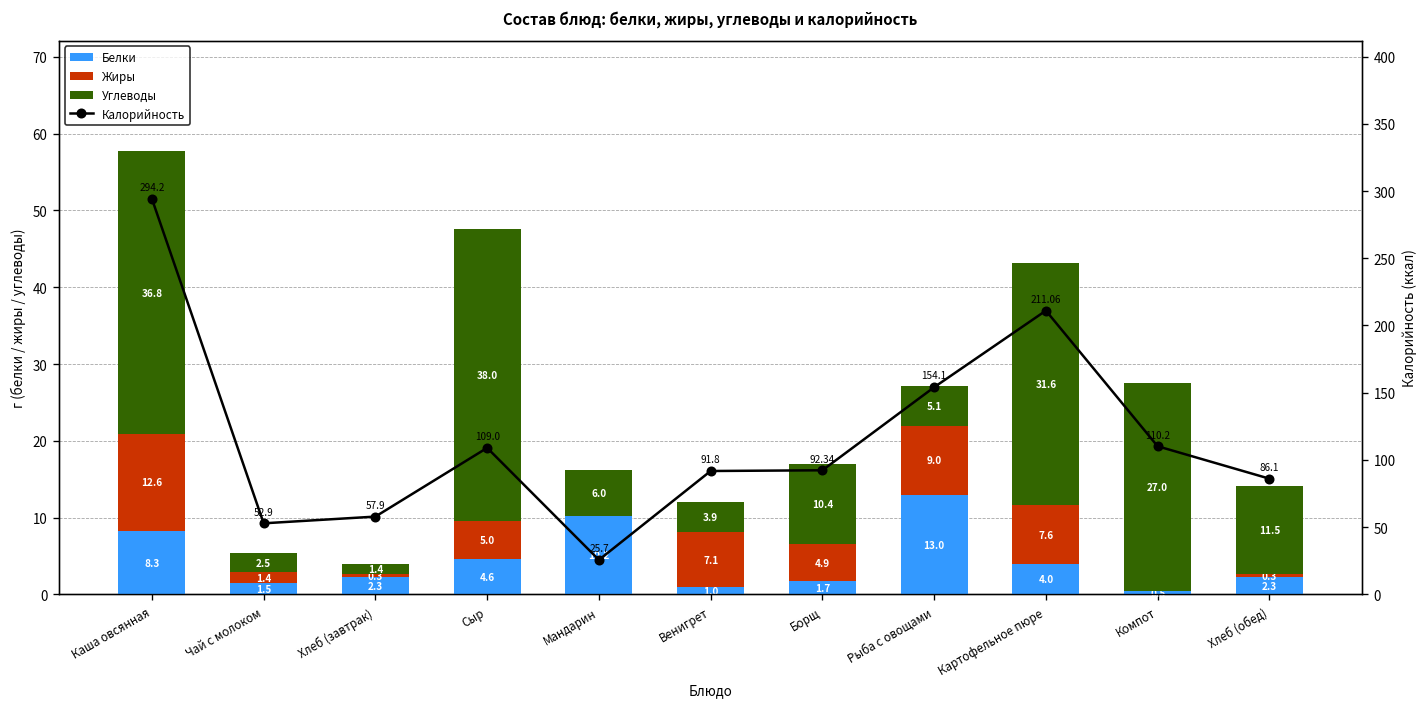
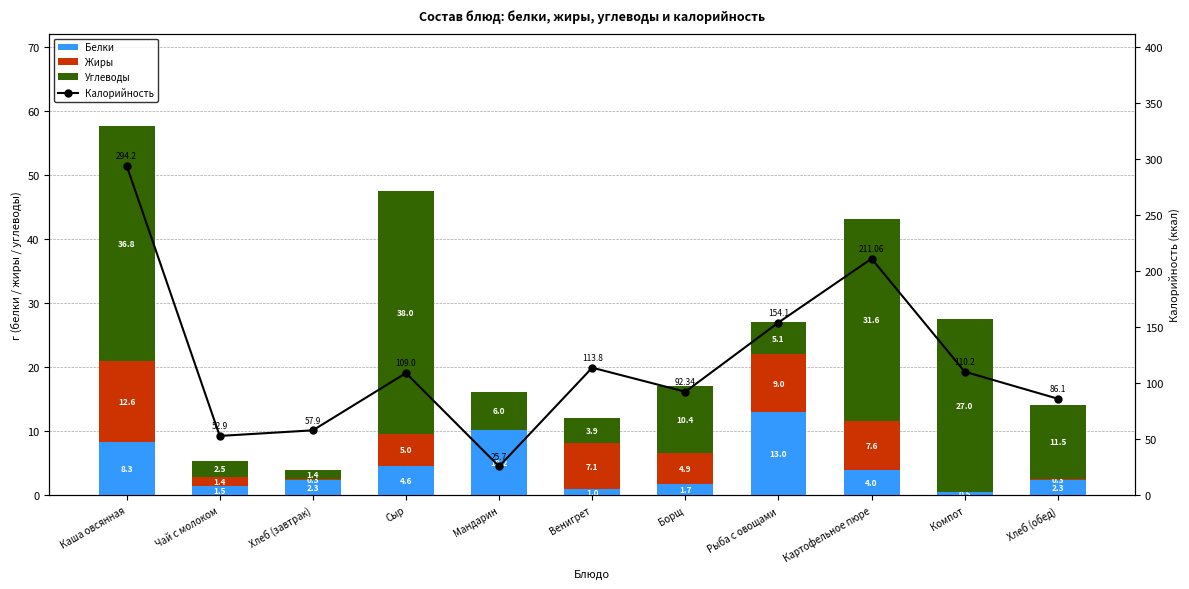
  {
    "Белки": {
      "Каша овсянная": 8.3,
      "Чай с молоком": 1.5,
      "Хлеб (завтрак)": 2.3,
      "Сыр": 4.6,
      "Венигрет": 1.0,
      "Борщ": 1.7,
      "Рыба с овощами": 13.0,
      "Картофельное пюре": 4.0,
      "Компот": 0.5,
      "Хлеб (обед)": 2.3
    },
    "Жиры": {
      "Каша овсянная": 12.6,
      "Чай с молоком": 1.4,
      "Сыр": 5.0,
      "Венигрет": 7.1,
      "Борщ": 4.9,
      "Рыба с овощами": 9.0,
      "Картофельное пюре": 7.6,
      "Хлеб (обед)": 0.3
    },
    "Углеводы": {
      "Каша овсянная": 36.8,
      "Чай с молоком": 2.5,
      "Сыр": 38.0,
      "Мандарин": 6.0,
      "Венигрет": 3.9,
      "Борщ": 10.4,
      "Рыба с овощами": 5.1,
      "Картофельное пюре": 31.6,
      "Компот": 27.0,
      "Хлеб (обед)": 11.5
    },
    "Калорийность": {
      "Каша овсянная": 294.2,
      "Чай с молоком": 52.9,
      "Хлеб (завтрак)": 57.9,
      "Сыр": 109.0,
-     "Венигрет": 91.8,
+     "Венигрет": 113.8,
      "Борщ": 92.34,
      "Рыба с овощами": 154.1,
      "Картофельное пюре": 211.06,
      "Компот": 110.2,
      "Хлеб (обед)": 86.1
    }
  }
